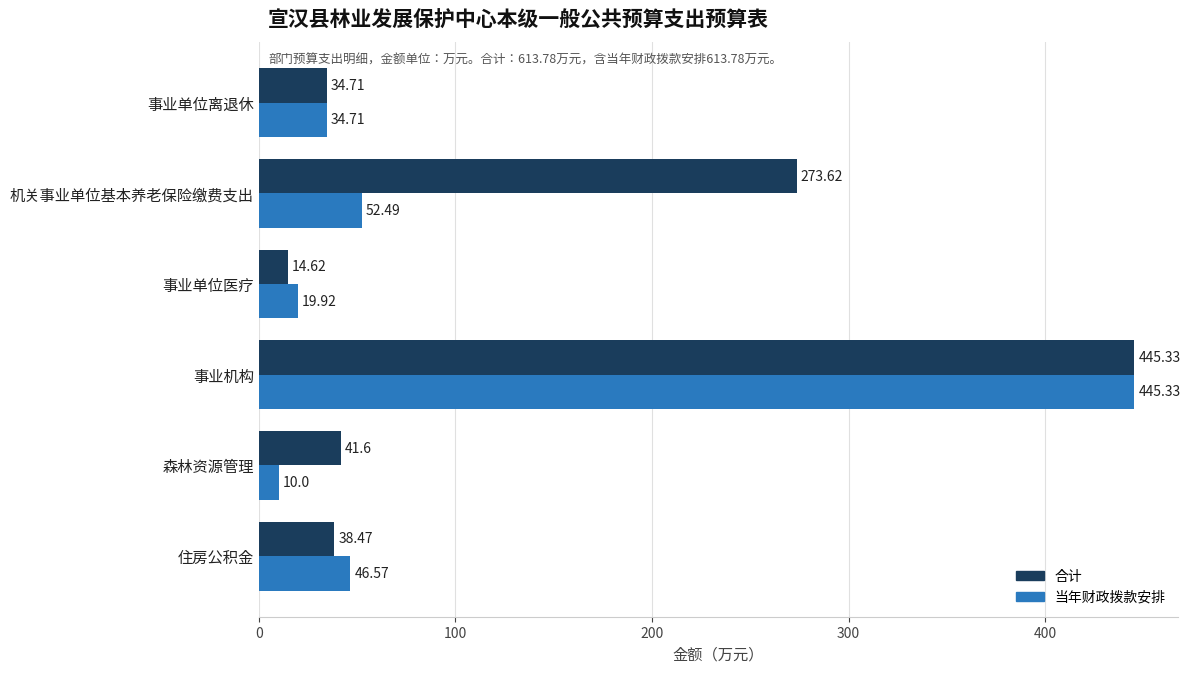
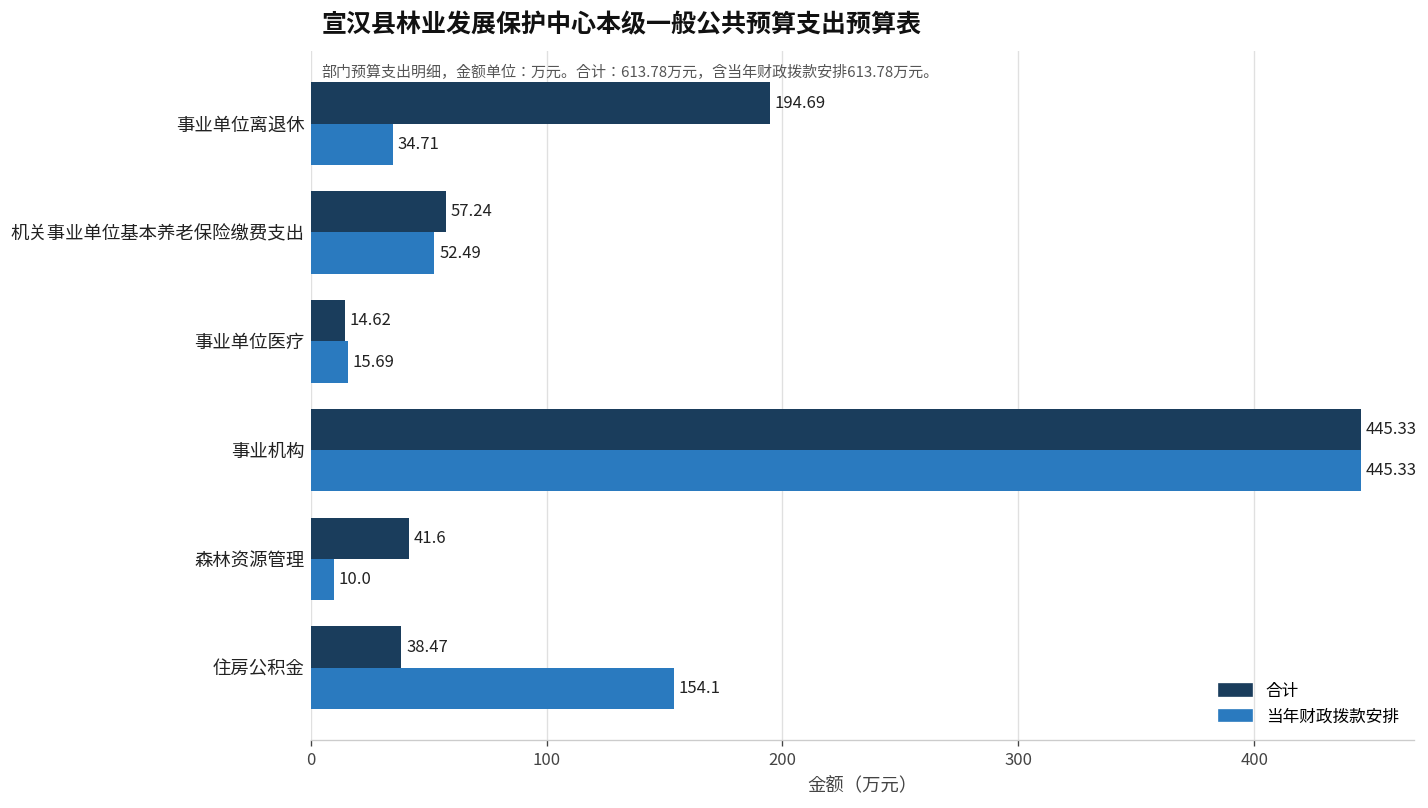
  {
    "合计": {
-     "事业单位离退休": 34.71,
-     "机关事业单位基本养老保险缴费支出": 273.62,
+     "事业单位离退休": 194.69,
+     "机关事业单位基本养老保险缴费支出": 57.24,
      "事业单位医疗": 14.62,
      "事业机构": 445.33,
      "森林资源管理": 41.6,
      "住房公积金": 38.47
    },
    "当年财政拨款安排": {
      "事业单位离退休": 34.71,
      "机关事业单位基本养老保险缴费支出": 52.49,
-     "事业单位医疗": 19.92,
+     "事业单位医疗": 15.69,
      "事业机构": 445.33,
      "森林资源管理": 10.0,
-     "住房公积金": 46.57
+     "住房公积金": 154.1
    }
  }
